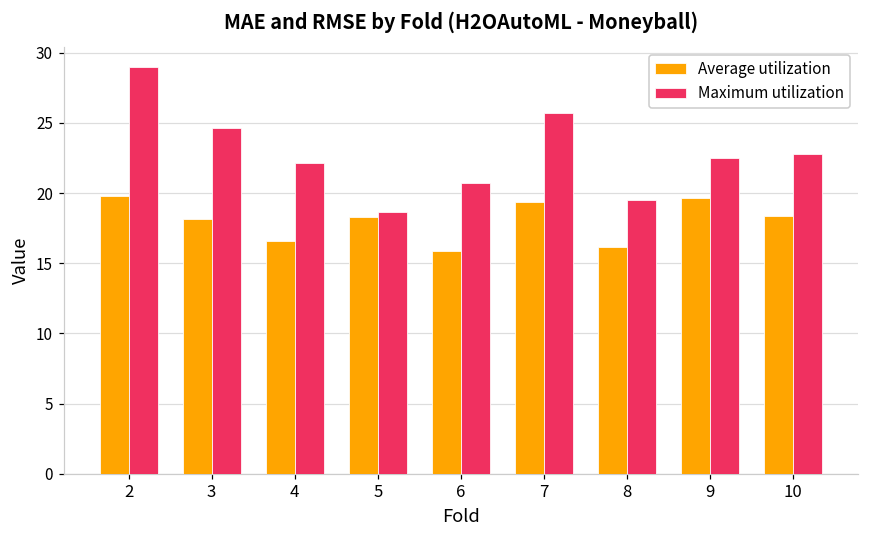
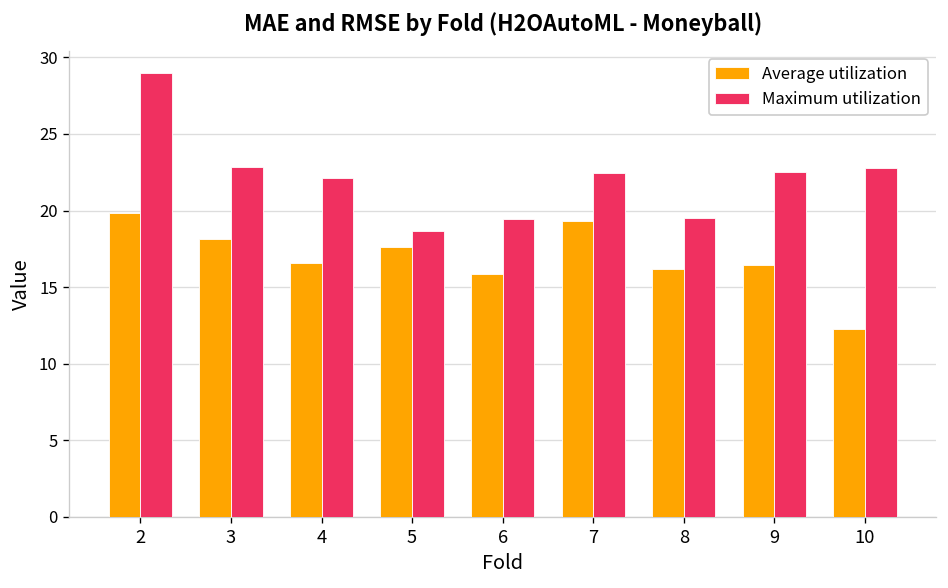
  {
    "Average utilization": {
      "2": 19.8,
      "3": 18.1,
      "4": 16.5,
-     "5": 18.3,
+     "5": 17.6,
      "6": 15.9,
      "7": 19.3,
      "8": 16.2,
-     "9": 19.7,
-     "10": 18.4
+     "9": 16.4,
+     "10": 12.3
    },
    "Maximum utilization": {
      "2": 29.0,
-     "3": 24.6,
+     "3": 22.8,
      "4": 22.1,
      "5": 18.7,
-     "6": 20.7,
-     "7": 25.7,
+     "6": 19.5,
+     "7": 22.5,
      "8": 19.5,
      "9": 22.5,
      "10": 22.8
    }
  }
